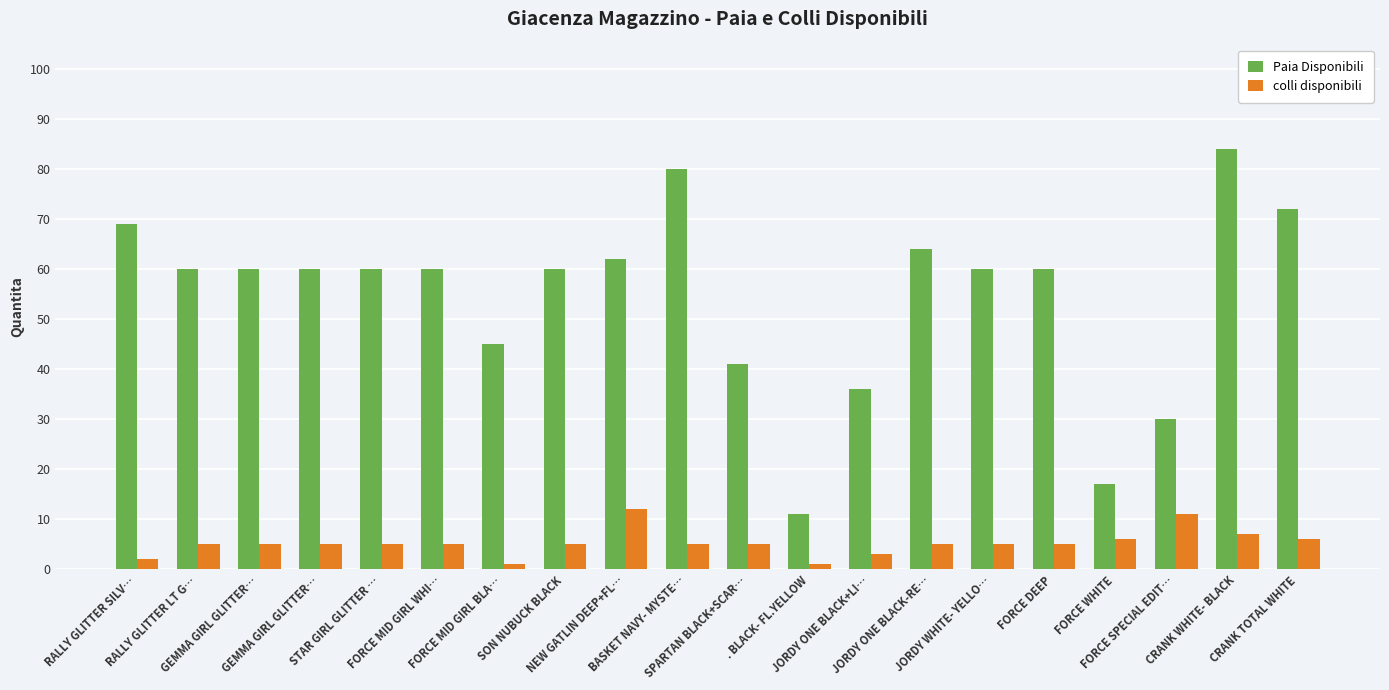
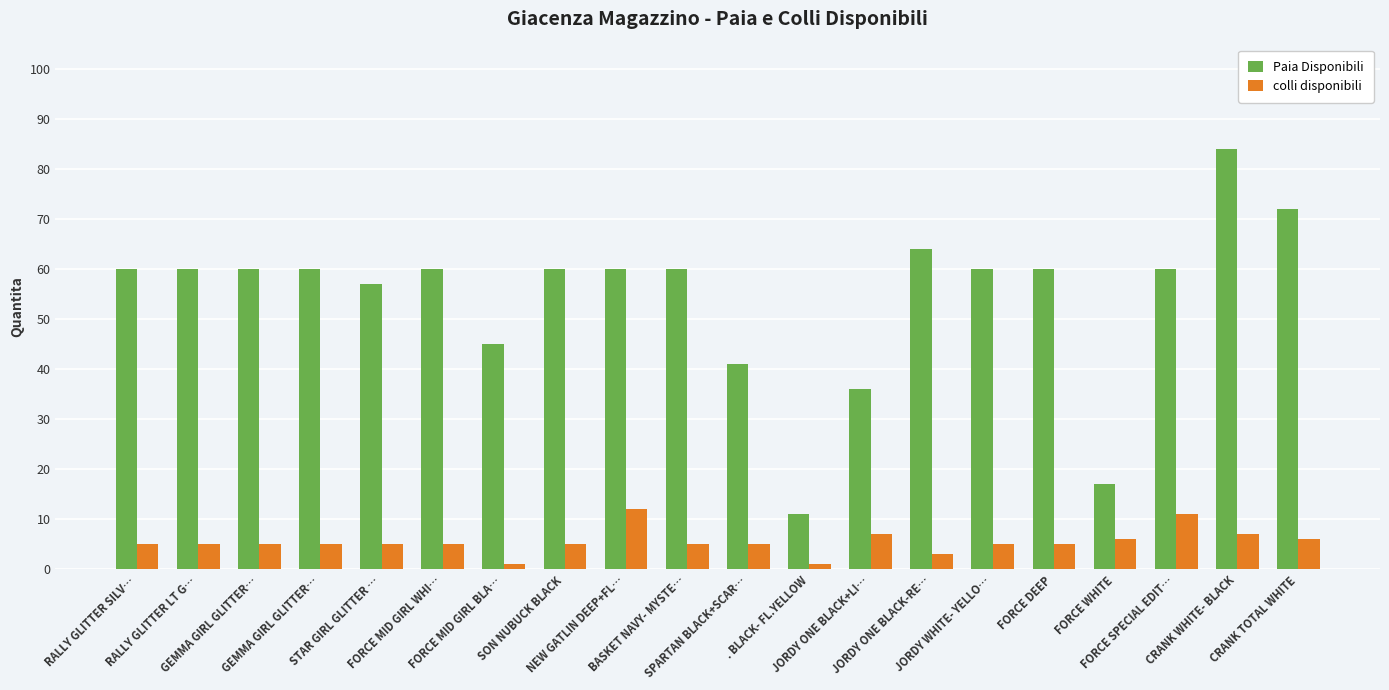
  {
    "Paia Disponibili": {
-     "RALLY GLITTER SILV…": 69,
+     "RALLY GLITTER SILV…": 60,
      "RALLY GLITTER LT G…": 60,
-     "STAR GIRL GLITTER …": 60,
+     "STAR GIRL GLITTER …": 57,
      "FORCE MID GIRL WHI…": 60,
      "FORCE MID GIRL BLA…": 45,
      "SON NUBUCK BLACK": 60,
-     "NEW GATLIN DEEP+FL…": 62,
-     "BASKET NAVY- MYSTE…": 80,
+     "NEW GATLIN DEEP+FL…": 60,
+     "BASKET NAVY- MYSTE…": 60,
      "SPARTAN BLACK+SCAR…": 41,
      ". BLACK- FL.YELLOW": 11,
      "JORDY ONE BLACK+LI…": 36,
      "JORDY ONE BLACK-RE…": 64,
      "JORDY WHITE- YELLO…": 60,
      "FORCE DEEP": 60,
      "FORCE WHITE": 17,
-     "FORCE SPECIAL EDIT…": 30,
+     "FORCE SPECIAL EDIT…": 60,
      "CRANK WHITE- BLACK": 84,
      "CRANK TOTAL WHITE": 72
    },
    "colli disponibili": {
-     "RALLY GLITTER SILV…": 2,
+     "RALLY GLITTER SILV…": 5,
      "RALLY GLITTER LT G…": 5,
      "STAR GIRL GLITTER …": 5,
      "FORCE MID GIRL WHI…": 5,
      "FORCE MID GIRL BLA…": 1,
      "SON NUBUCK BLACK": 5,
      "NEW GATLIN DEEP+FL…": 12,
      "BASKET NAVY- MYSTE…": 5,
      "SPARTAN BLACK+SCAR…": 5,
      ". BLACK- FL.YELLOW": 1,
-     "JORDY ONE BLACK+LI…": 3,
-     "JORDY ONE BLACK-RE…": 5,
+     "JORDY ONE BLACK+LI…": 7,
+     "JORDY ONE BLACK-RE…": 3,
      "JORDY WHITE- YELLO…": 5,
      "FORCE DEEP": 5,
      "FORCE WHITE": 6,
      "FORCE SPECIAL EDIT…": 11,
      "CRANK WHITE- BLACK": 7,
      "CRANK TOTAL WHITE": 6
    }
  }
